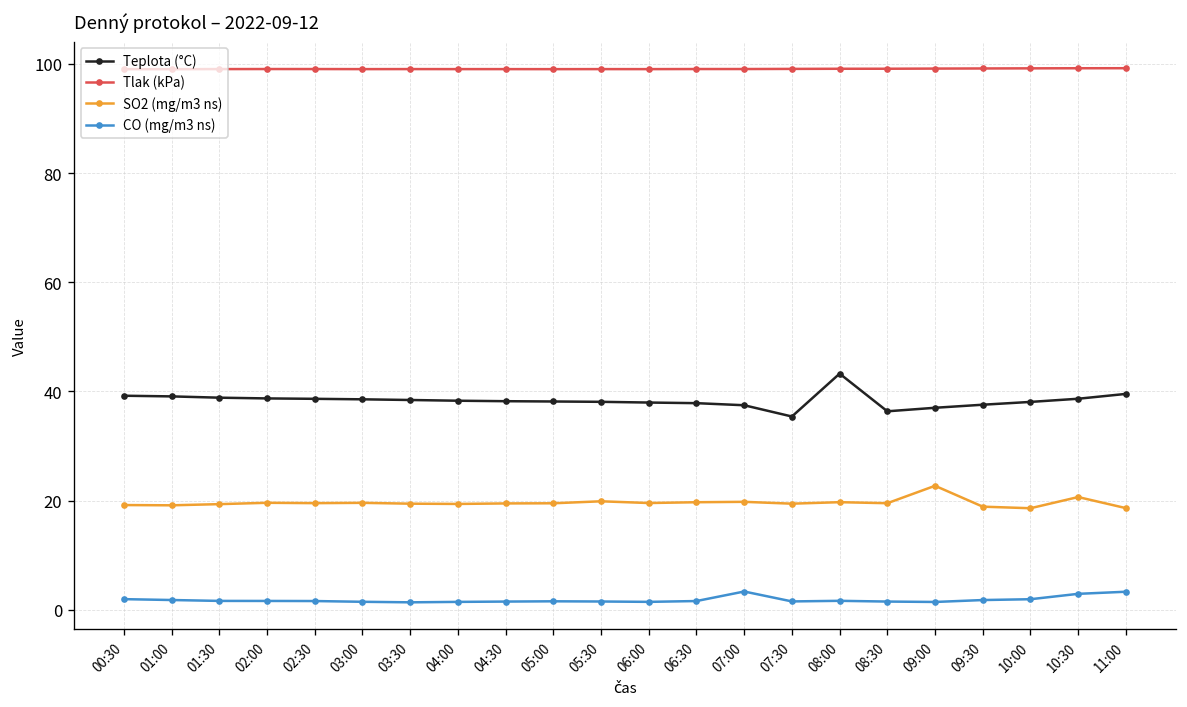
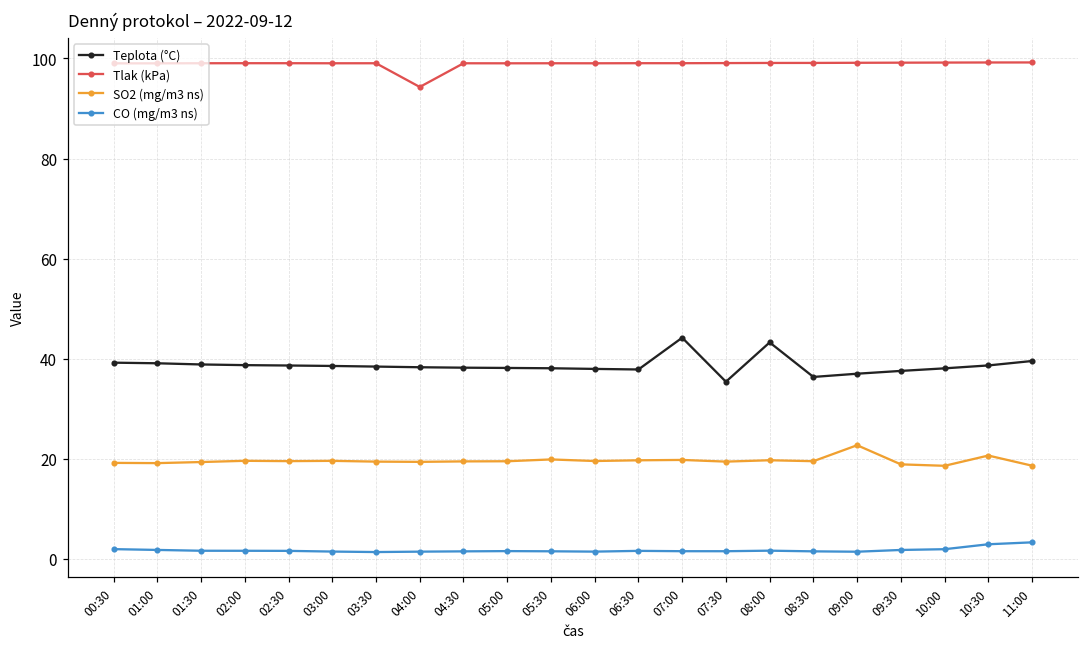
  {
    "Teplota (°C)": {
      "00:30": 39,
      "01:00": 39,
      "01:30": 39,
      "02:00": 39,
      "02:30": 39,
      "03:00": 39,
      "03:30": 38,
      "04:00": 38,
      "04:30": 38,
      "05:00": 38,
      "05:30": 38,
      "06:00": 38,
      "06:30": 38,
-     "07:00": 37,
+     "07:00": 44,
      "07:30": 35,
      "08:00": 43,
      "08:30": 36,
      "09:00": 37,
      "09:30": 38,
      "10:00": 38,
      "10:30": 39,
      "11:00": 40
    },
    "Tlak (kPa)": {
      "02:00": 99,
      "02:30": 99,
      "03:00": 99,
      "03:30": 99,
-     "04:00": 99,
+     "04:00": 94,
      "04:30": 99,
      "05:00": 99,
      "05:30": 99,
      "06:00": 99,
      "06:30": 99,
      "07:00": 99,
      "07:30": 99,
      "08:00": 99,
      "08:30": 99,
      "09:00": 99,
      "09:30": 99,
      "10:00": 99,
      "10:30": 99,
      "11:00": 99
    },
    "SO2 (mg/m3 ns)": {
      "00:30": 19,
      "01:00": 19,
      "01:30": 19,
      "02:00": 20,
      "02:30": 20,
      "03:00": 20,
      "03:30": 19,
      "04:00": 19,
      "04:30": 19,
      "05:00": 20,
      "05:30": 20,
      "06:00": 20,
      "06:30": 20,
      "07:00": 20,
      "07:30": 19,
      "08:00": 20,
      "08:30": 20,
      "09:00": 23,
      "09:30": 19,
      "10:00": 19,
      "10:30": 21,
      "11:00": 19
    },
    "CO (mg/m3 ns)": {
      "00:30": 2,
      "01:00": 2,
      "01:30": 2,
      "02:00": 2,
      "02:30": 2,
      "03:00": 1,
      "03:30": 1,
      "04:00": 1,
      "04:30": 2,
      "05:00": 2,
      "05:30": 2,
      "06:00": 1,
      "06:30": 2,
-     "07:00": 3,
+     "07:00": 2,
      "07:30": 2,
      "08:00": 2,
      "08:30": 2,
      "09:00": 1,
      "09:30": 2,
      "10:00": 2,
      "10:30": 3,
      "11:00": 3
    }
  }
